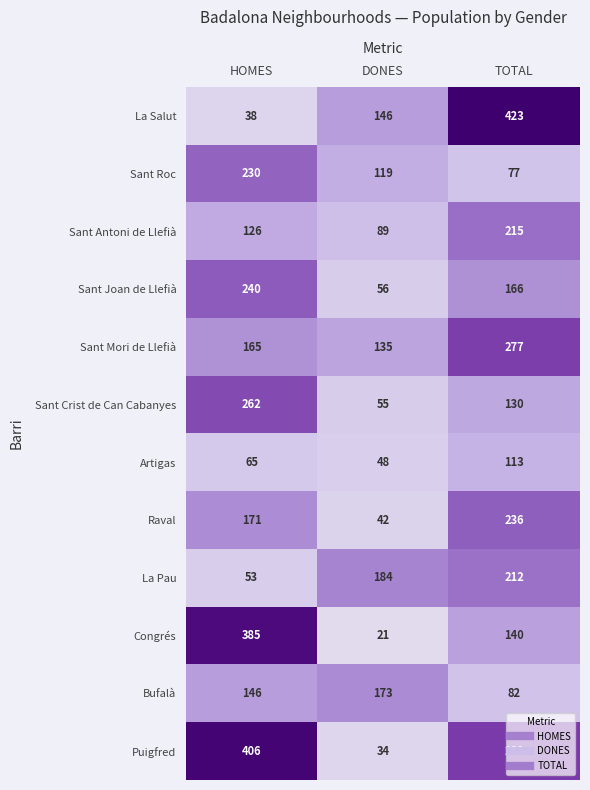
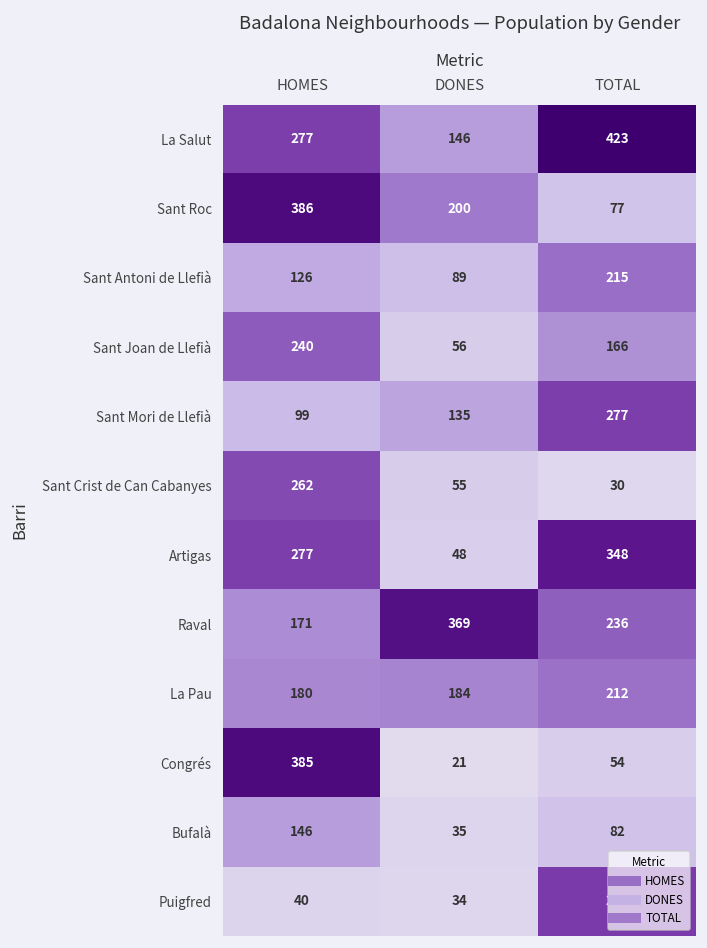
  {
    "La Salut": {
-     "HOMES": 38,
+     "HOMES": 277,
      "DONES": 146,
      "TOTAL": 423
    },
    "Sant Roc": {
-     "HOMES": 230,
-     "DONES": 119,
+     "HOMES": 386,
+     "DONES": 200,
      "TOTAL": 77
    },
    "Sant Antoni de Llefià": {
      "HOMES": 126,
      "DONES": 89,
      "TOTAL": 215
    },
    "Sant Joan de Llefià": {
      "HOMES": 240,
      "DONES": 56,
      "TOTAL": 166
    },
    "Sant Mori de Llefià": {
-     "HOMES": 165,
+     "HOMES": 99,
      "DONES": 135,
      "TOTAL": 277
    },
    "Sant Crist de Can Cabanyes": {
      "HOMES": 262,
      "DONES": 55,
-     "TOTAL": 130
+     "TOTAL": 30
    },
    "Artigas": {
-     "HOMES": 65,
+     "HOMES": 277,
      "DONES": 48,
-     "TOTAL": 113
+     "TOTAL": 348
    },
    "Raval": {
      "HOMES": 171,
-     "DONES": 42,
+     "DONES": 369,
      "TOTAL": 236
    },
    "La Pau": {
-     "HOMES": 53,
+     "HOMES": 180,
      "DONES": 184,
      "TOTAL": 212
    },
    "Congrés": {
      "HOMES": 385,
      "DONES": 21,
-     "TOTAL": 140
+     "TOTAL": 54
    },
    "Bufalà": {
      "HOMES": 146,
-     "DONES": 173,
+     "DONES": 35,
      "TOTAL": 82
    },
    "Puigfred": {
-     "HOMES": 406,
+     "HOMES": 40,
      "DONES": 34
    }
  }
